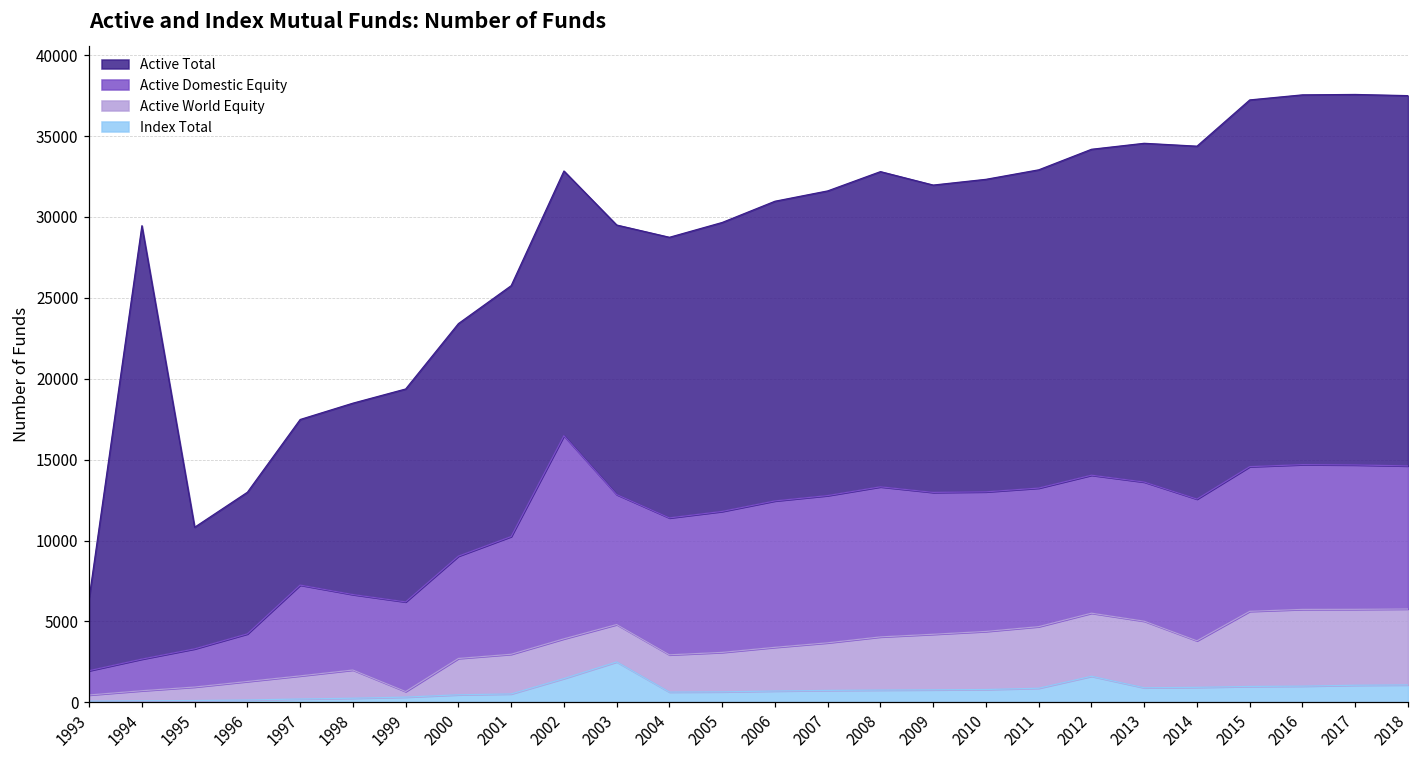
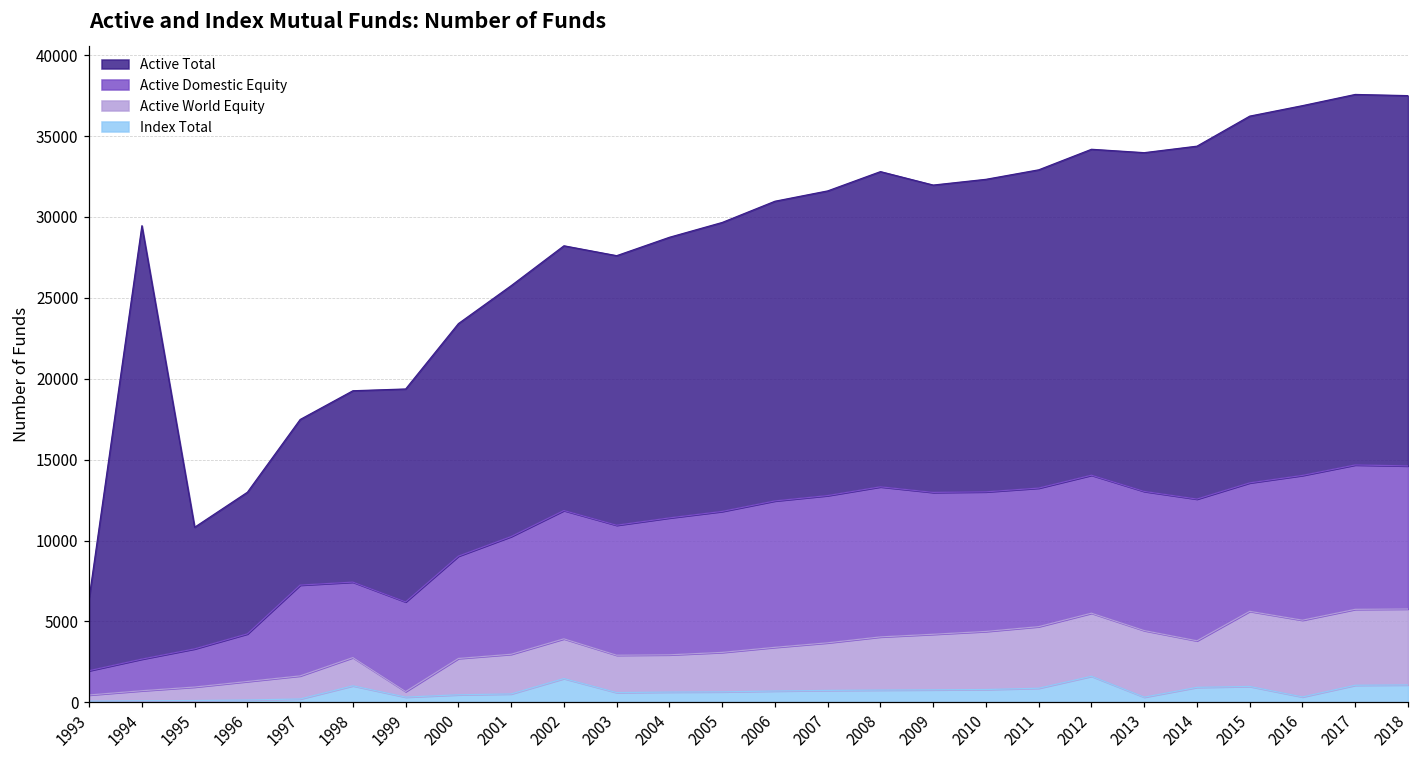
  {
    "Index Total": {
      "1993": 100,
      "1994": 100,
      "1995": 100,
      "1996": 100,
      "1997": 200,
-     "1998": 300,
+     "1998": 1000,
      "1999": 300,
      "2000": 500,
      "2001": 500,
      "2002": 1500,
-     "2003": 2500,
+     "2003": 600,
      "2004": 600,
      "2005": 600,
      "2006": 700,
      "2007": 700,
      "2008": 800,
      "2009": 800,
      "2010": 800,
      "2011": 900,
      "2012": 1600,
-     "2013": 900,
+     "2013": 300,
      "2014": 900,
      "2015": 1000,
-     "2016": 1000,
+     "2016": 300,
      "2017": 1100,
      "2018": 1100
    },
    "Active World Equity": {
      "1993": 400,
      "1994": 600,
      "1995": 800,
      "1996": 1100,
      "1997": 1400,
      "1998": 1700,
      "1999": 300,
      "2000": 2200,
      "2001": 2500,
      "2002": 2500,
      "2003": 2300,
      "2004": 2300,
      "2005": 2400,
      "2006": 2700,
      "2007": 2900,
      "2008": 3300,
      "2009": 3400,
      "2010": 3600,
      "2011": 3800,
      "2012": 3900,
      "2013": 4100,
      "2014": 2900,
      "2015": 4600,
      "2016": 4700,
      "2017": 4700,
      "2018": 4700
    },
    "Active Domestic Equity": {
      "1993": 1500,
      "1994": 2000,
      "1995": 2400,
      "1996": 2900,
      "1997": 5600,
      "1998": 4700,
      "1999": 5500,
      "2000": 6300,
      "2001": 7300,
-     "2002": 12600,
+     "2002": 7900,
      "2003": 8000,
      "2004": 8500,
      "2005": 8700,
      "2006": 9100,
      "2007": 9100,
      "2008": 9300,
      "2009": 8800,
      "2010": 8600,
      "2011": 8600,
      "2012": 8500,
      "2013": 8600,
      "2014": 8800,
-     "2015": 8900,
+     "2015": 7900,
      "2016": 8900,
      "2017": 8900,
      "2018": 8800
    },
    "Active Total": {
      "1993": 4500,
      "1994": 26800,
      "1995": 7500,
      "1996": 8800,
      "1997": 10200,
      "1998": 11800,
      "1999": 13200,
      "2000": 14400,
      "2001": 15500,
      "2002": 16400,
      "2003": 16700,
      "2004": 17300,
      "2005": 17900,
      "2006": 18500,
      "2007": 18800,
      "2008": 19500,
      "2009": 19000,
      "2010": 19300,
      "2011": 19700,
      "2012": 20100,
      "2013": 20900,
      "2014": 21800,
      "2015": 22700,
      "2016": 22900,
      "2017": 22900,
      "2018": 22900
    }
  }
